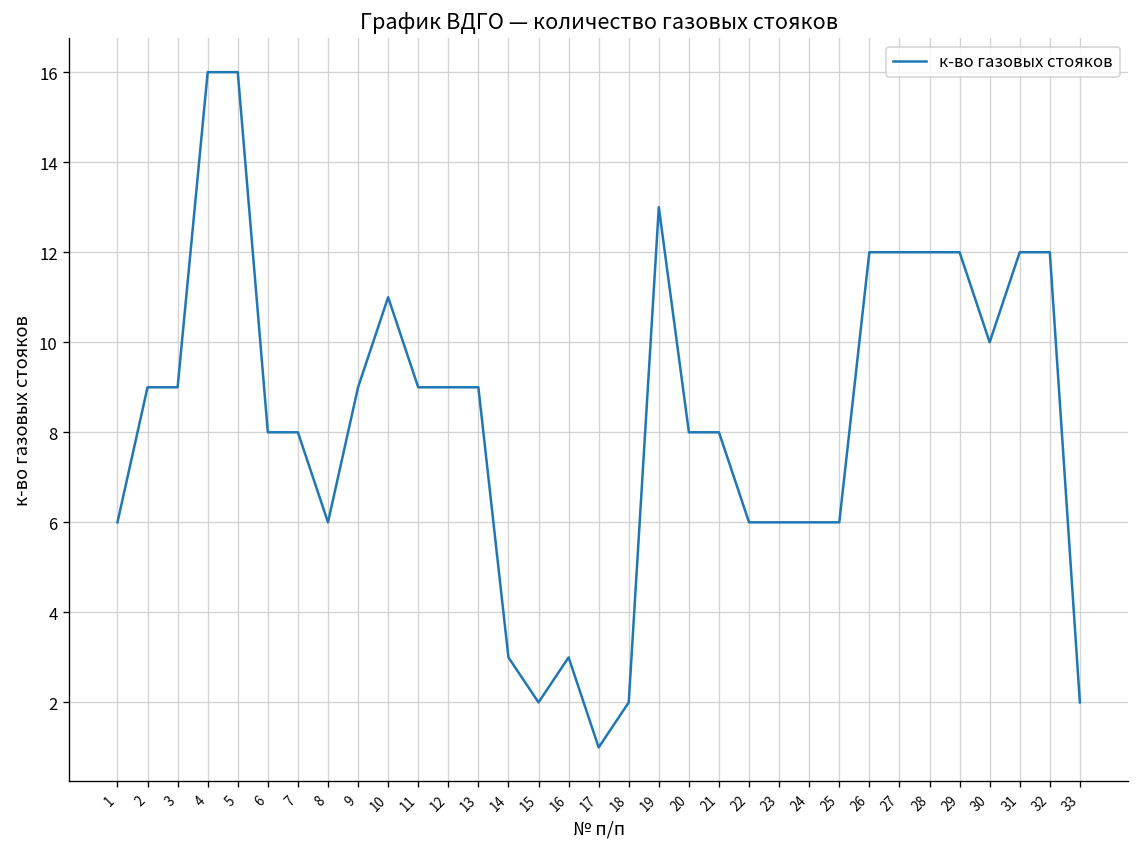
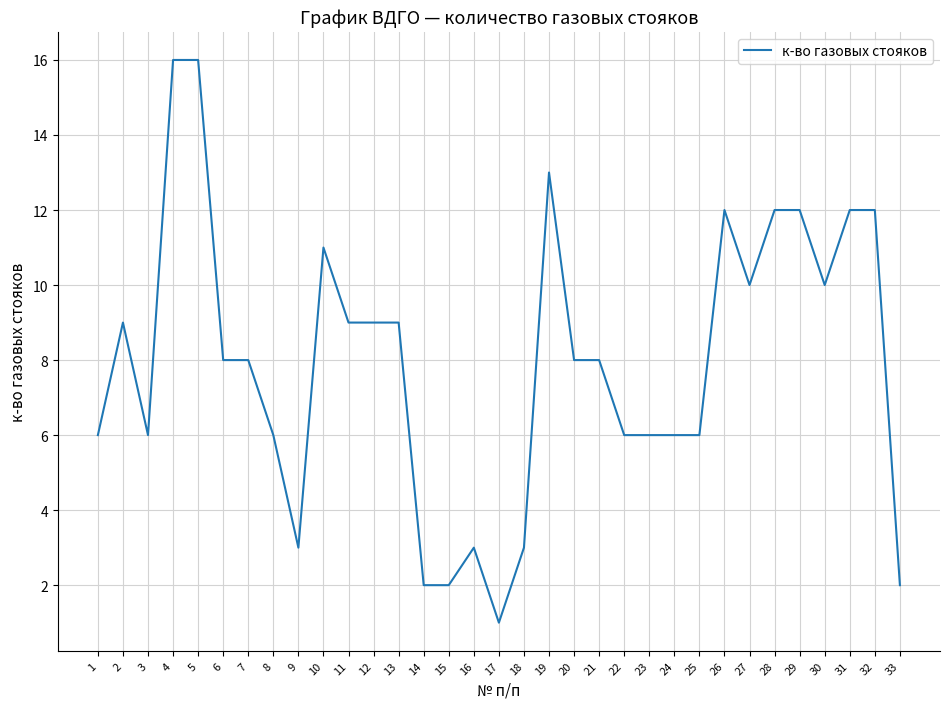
  {
    "1": 6,
    "2": 9,
-   "3": 9,
+   "3": 6,
    "4": 16,
    "5": 16,
    "6": 8,
    "7": 8,
    "8": 6,
-   "9": 9,
+   "9": 3,
    "10": 11,
    "11": 9,
    "12": 9,
    "13": 9,
-   "14": 3,
+   "14": 2,
    "15": 2,
    "16": 3,
    "17": 1,
-   "18": 2,
+   "18": 3,
    "19": 13,
    "20": 8,
    "21": 8,
    "22": 6,
    "23": 6,
    "24": 6,
    "25": 6,
    "26": 12,
-   "27": 12,
+   "27": 10,
    "28": 12,
    "29": 12,
    "30": 10,
    "31": 12,
    "32": 12,
    "33": 2
  }
